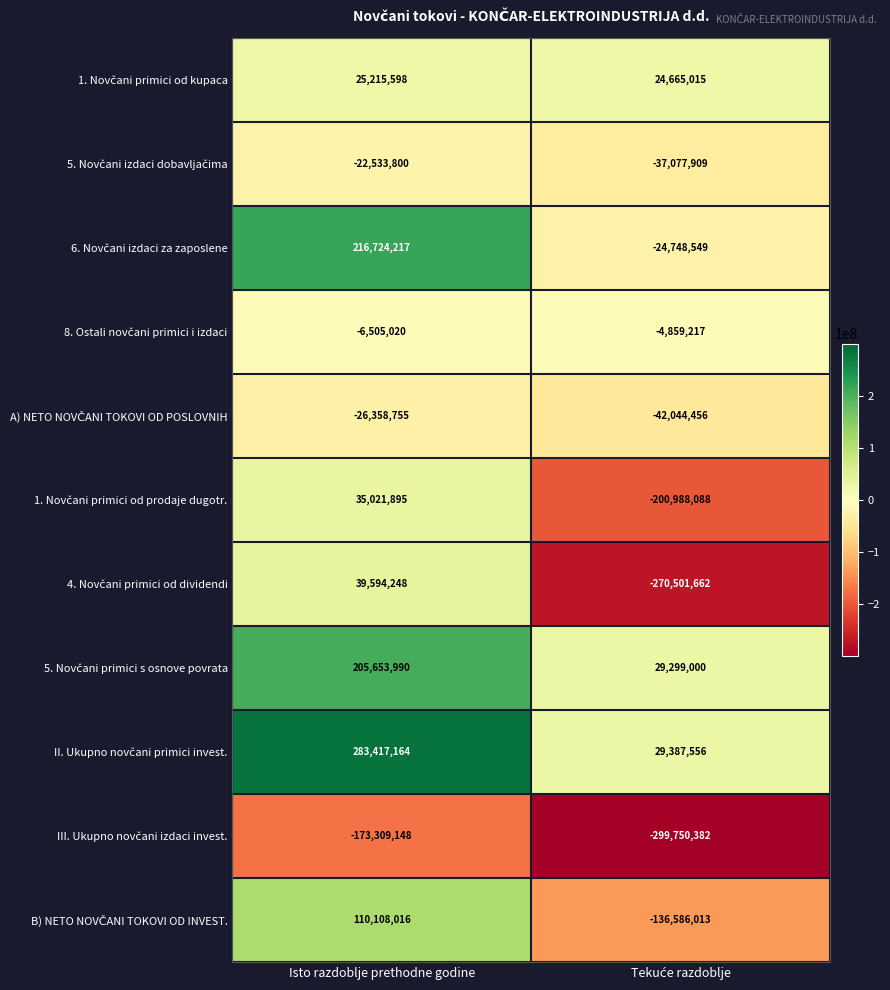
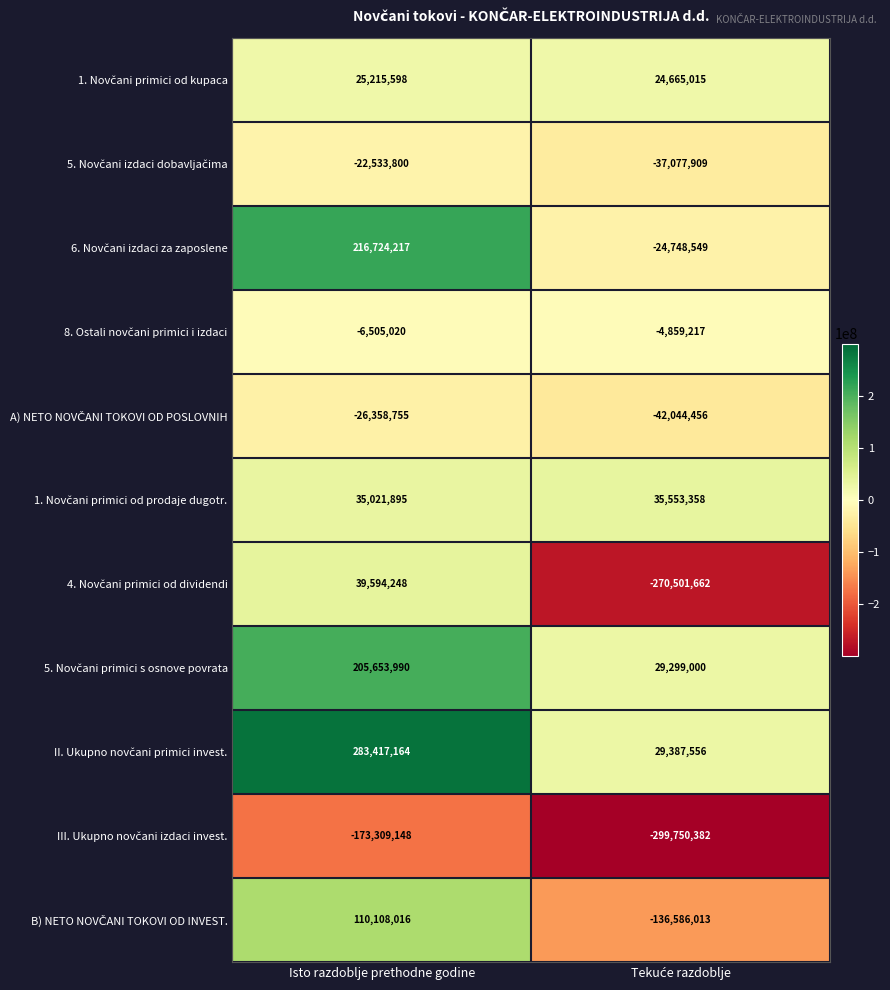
  {
    "1. Novčani primici od kupaca": {
      "Isto razdoblje prethodne godine": "25,215,598",
      "Tekuće razdoblje": "24,665,015"
    },
    "5. Novčani izdaci dobavljačima": {
      "Isto razdoblje prethodne godine": "-22,533,800",
      "Tekuće razdoblje": "-37,077,909"
    },
    "6. Novčani izdaci za zaposlene": {
      "Isto razdoblje prethodne godine": "216,724,217",
      "Tekuće razdoblje": "-24,748,549"
    },
    "8. Ostali novčani primici i izdaci": {
      "Isto razdoblje prethodne godine": "-6,505,020",
      "Tekuće razdoblje": "-4,859,217"
    },
    "A) NETO NOVČANI TOKOVI OD POSLOVNIH": {
      "Isto razdoblje prethodne godine": "-26,358,755",
      "Tekuće razdoblje": "-42,044,456"
    },
    "1. Novčani primici od prodaje dugotr.": {
      "Isto razdoblje prethodne godine": "35,021,895",
-     "Tekuće razdoblje": "-200,988,088"
+     "Tekuće razdoblje": "35,553,358"
    },
    "4. Novčani primici od dividendi": {
      "Isto razdoblje prethodne godine": "39,594,248",
      "Tekuće razdoblje": "-270,501,662"
    },
    "5. Novčani primici s osnove povrata": {
      "Isto razdoblje prethodne godine": "205,653,990",
      "Tekuće razdoblje": "29,299,000"
    },
    "II. Ukupno novčani primici invest.": {
      "Isto razdoblje prethodne godine": "283,417,164",
      "Tekuće razdoblje": "29,387,556"
    },
    "III. Ukupno novčani izdaci invest.": {
      "Isto razdoblje prethodne godine": "-173,309,148",
      "Tekuće razdoblje": "-299,750,382"
    },
    "B) NETO NOVČANI TOKOVI OD INVEST.": {
      "Isto razdoblje prethodne godine": "110,108,016",
      "Tekuće razdoblje": "-136,586,013"
    }
  }
